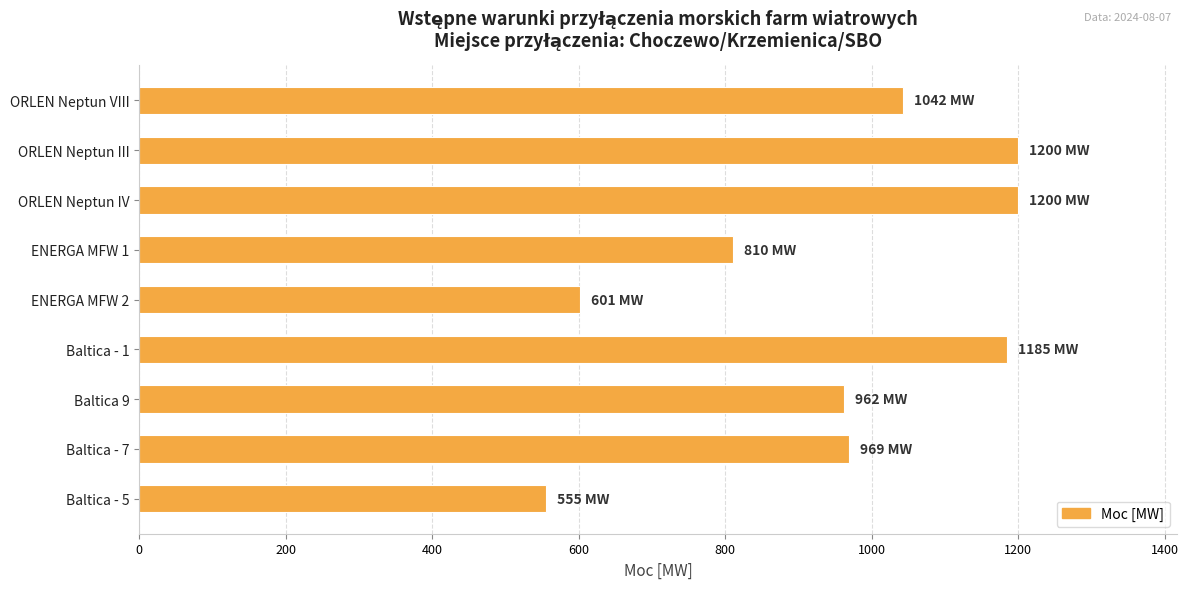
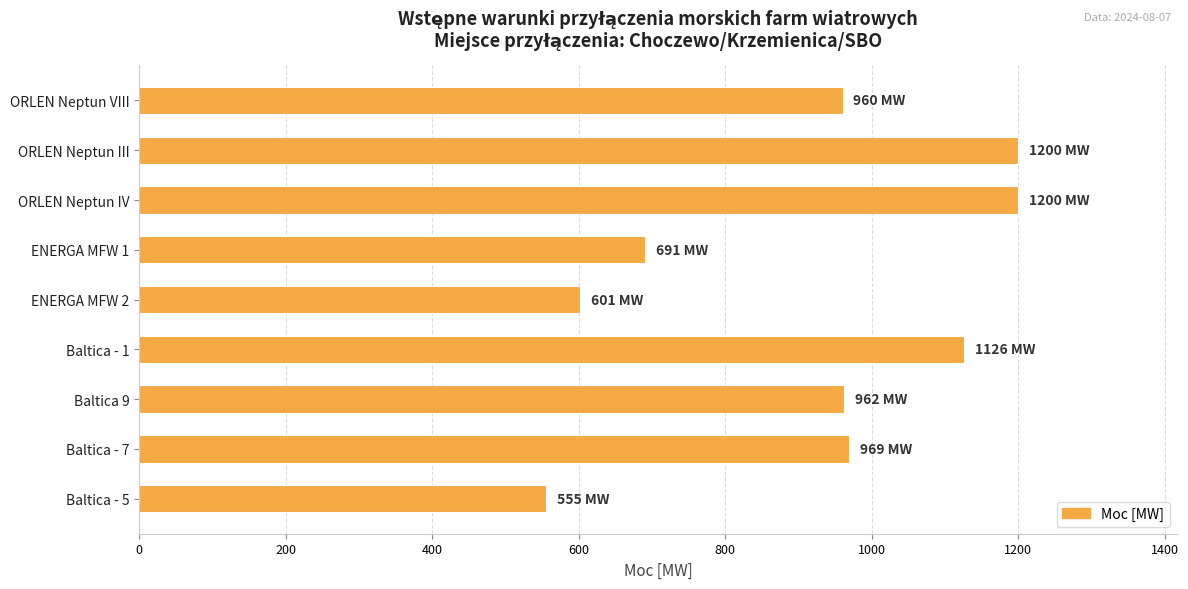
  {
-   "ORLEN Neptun VIII": 1042,
+   "ORLEN Neptun VIII": 960,
    "ORLEN Neptun III": 1200,
    "ORLEN Neptun IV": 1200,
-   "ENERGA MFW 1": 810,
+   "ENERGA MFW 1": 691,
    "ENERGA MFW 2": 601,
-   "Baltica - 1": 1185,
+   "Baltica - 1": 1126,
    "Baltica 9": 962,
    "Baltica - 7": 969,
    "Baltica - 5": 555
  }
